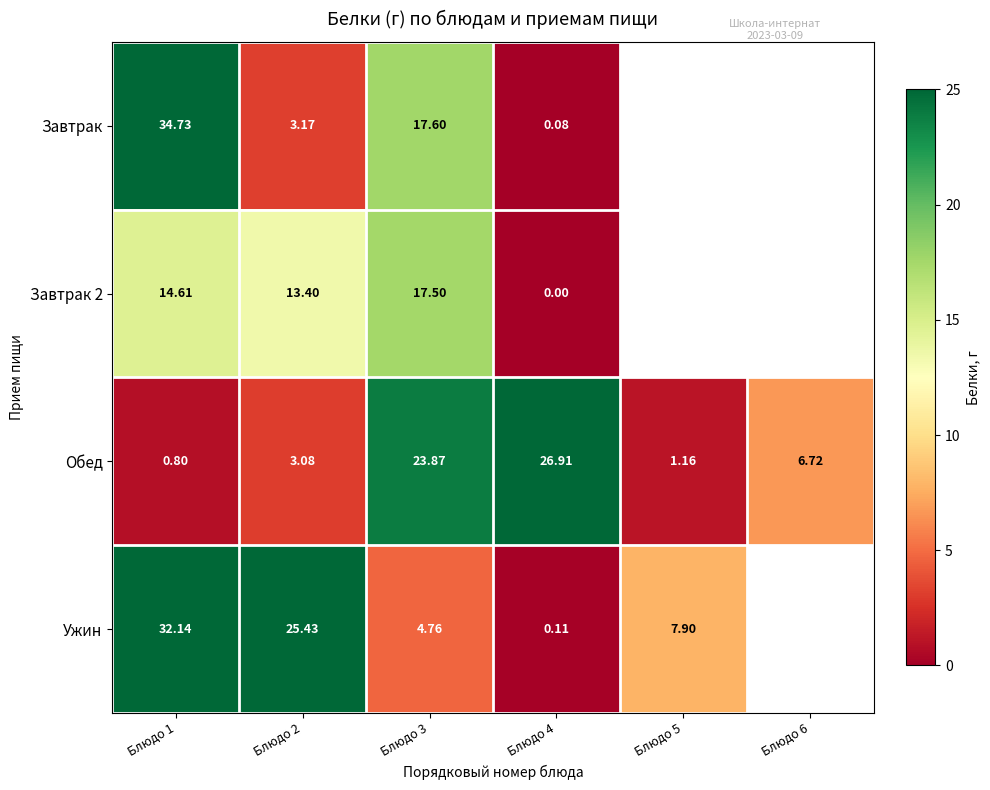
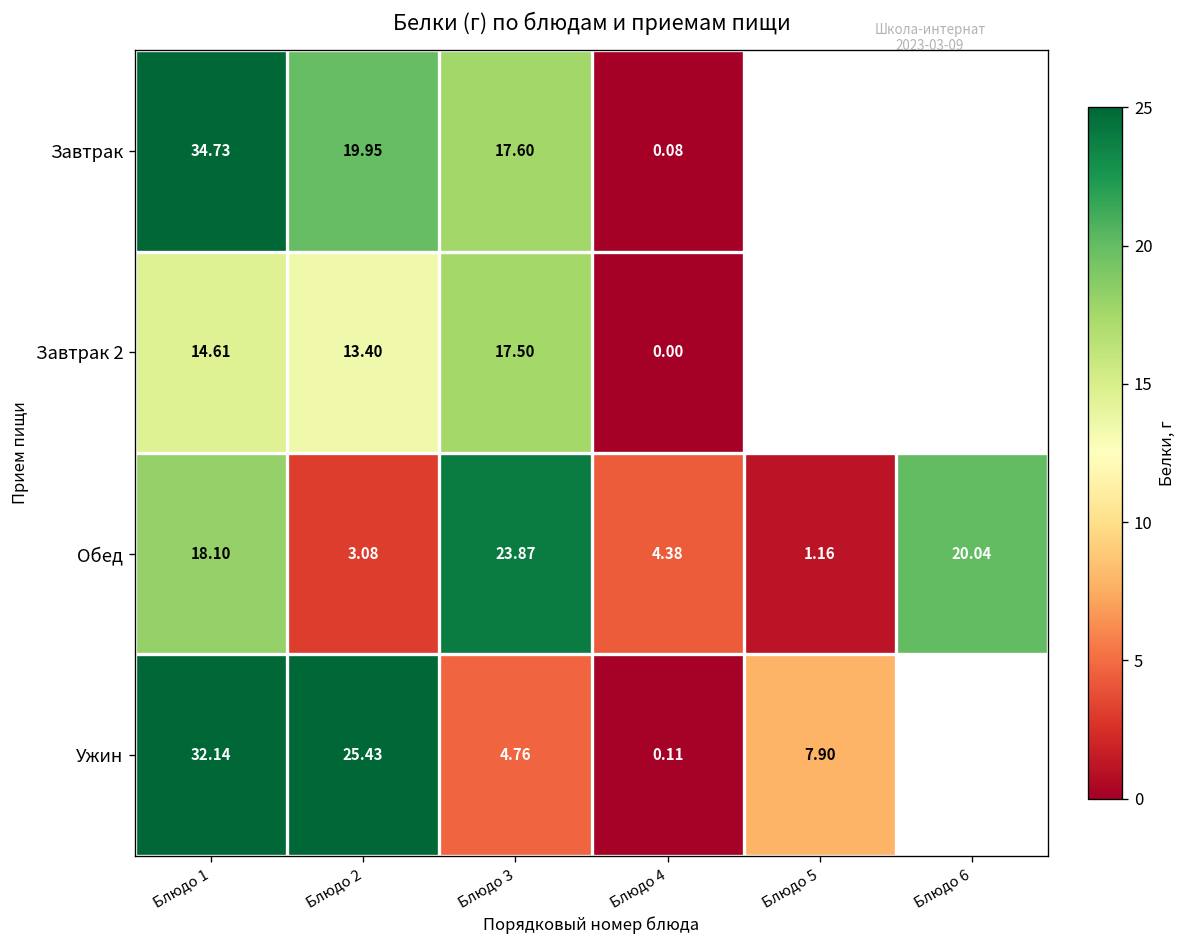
  {
    "Завтрак": {
      "Блюдо 1": 34.73,
-     "Блюдо 2": 3.17,
+     "Блюдо 2": 19.95,
      "Блюдо 3": 17.60,
      "Блюдо 4": 0.08
    },
    "Завтрак 2": {
      "Блюдо 1": 14.61,
      "Блюдо 2": 13.40,
      "Блюдо 3": 17.50,
      "Блюдо 4": 0.00
    },
    "Обед": {
-     "Блюдо 1": 0.80,
+     "Блюдо 1": 18.10,
      "Блюдо 2": 3.08,
      "Блюдо 3": 23.87,
-     "Блюдо 4": 26.91,
+     "Блюдо 4": 4.38,
      "Блюдо 5": 1.16,
-     "Блюдо 6": 6.72
+     "Блюдо 6": 20.04
    },
    "Ужин": {
      "Блюдо 1": 32.14,
      "Блюдо 2": 25.43,
      "Блюдо 3": 4.76,
      "Блюдо 4": 0.11,
      "Блюдо 5": 7.90
    }
  }
